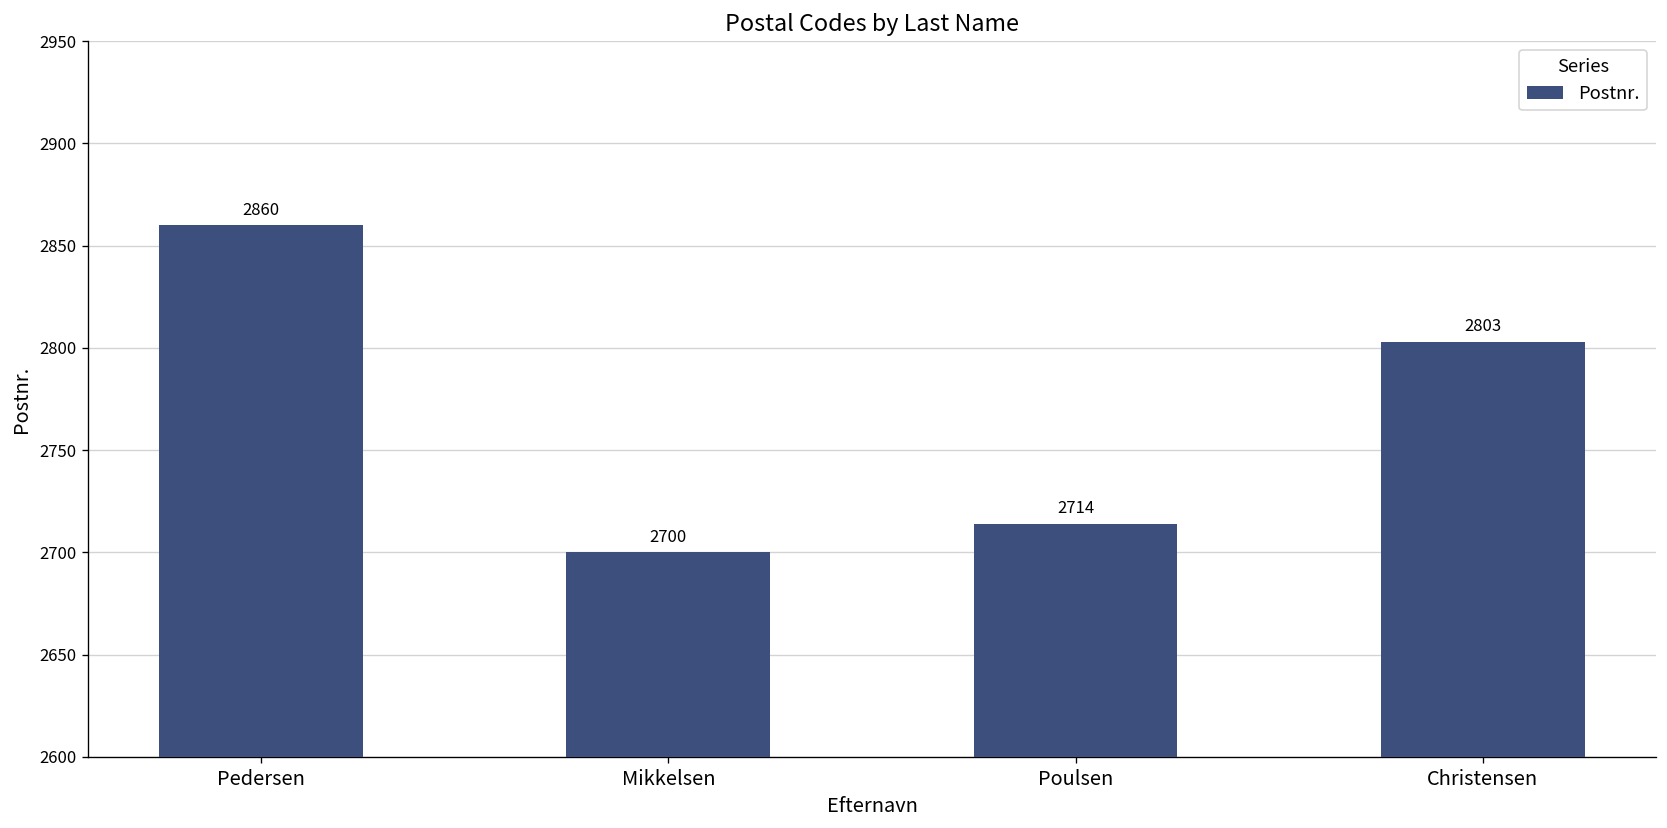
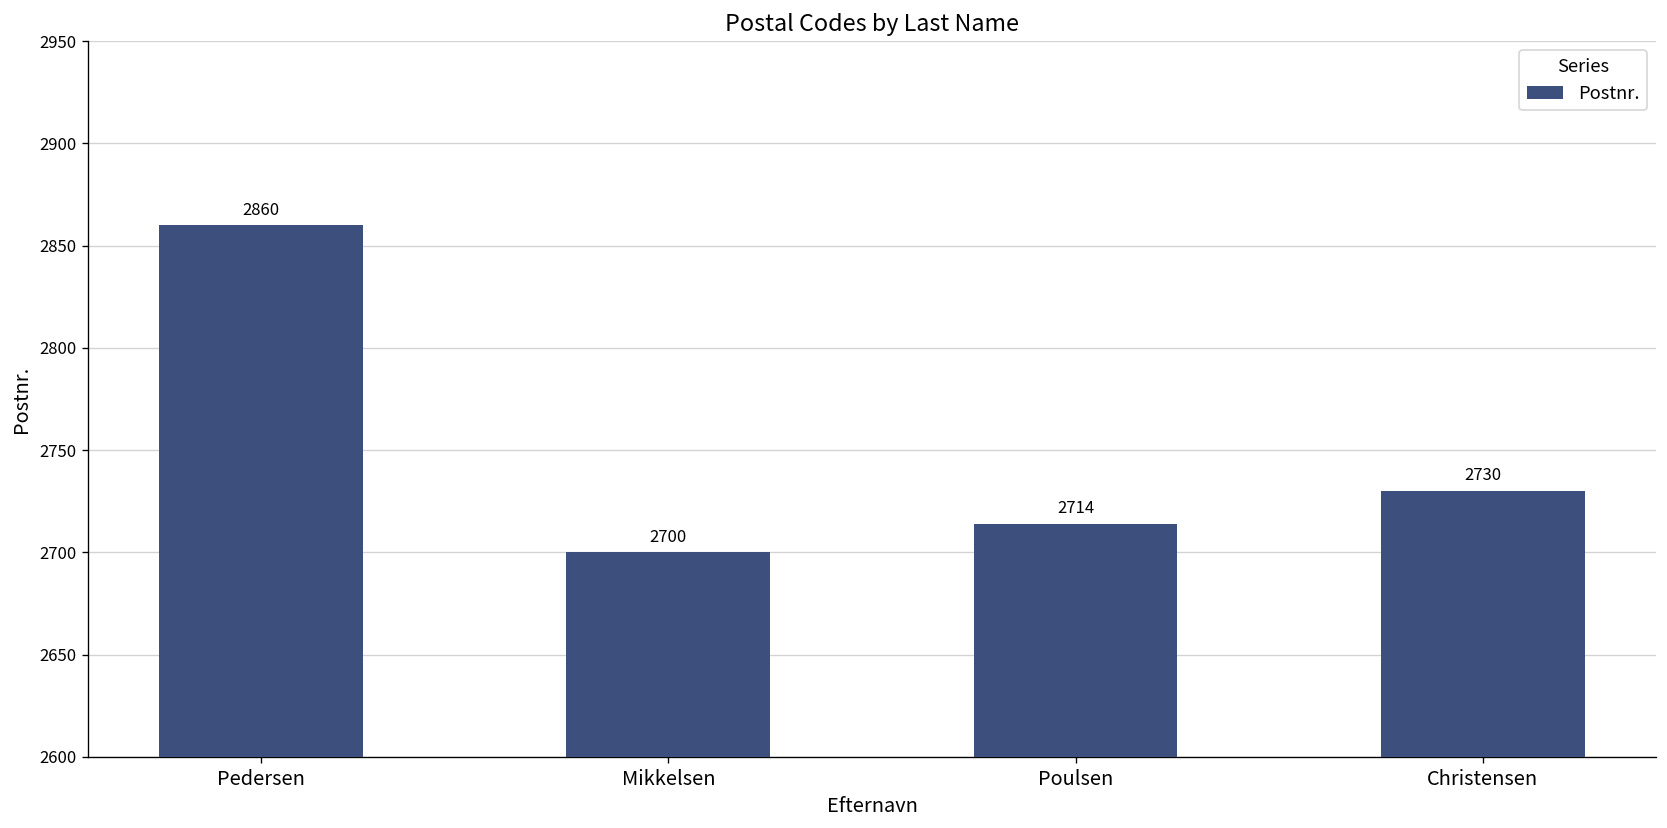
  {
    "Pedersen": 2860,
    "Mikkelsen": 2700,
    "Poulsen": 2714,
-   "Christensen": 2803
+   "Christensen": 2730
  }
